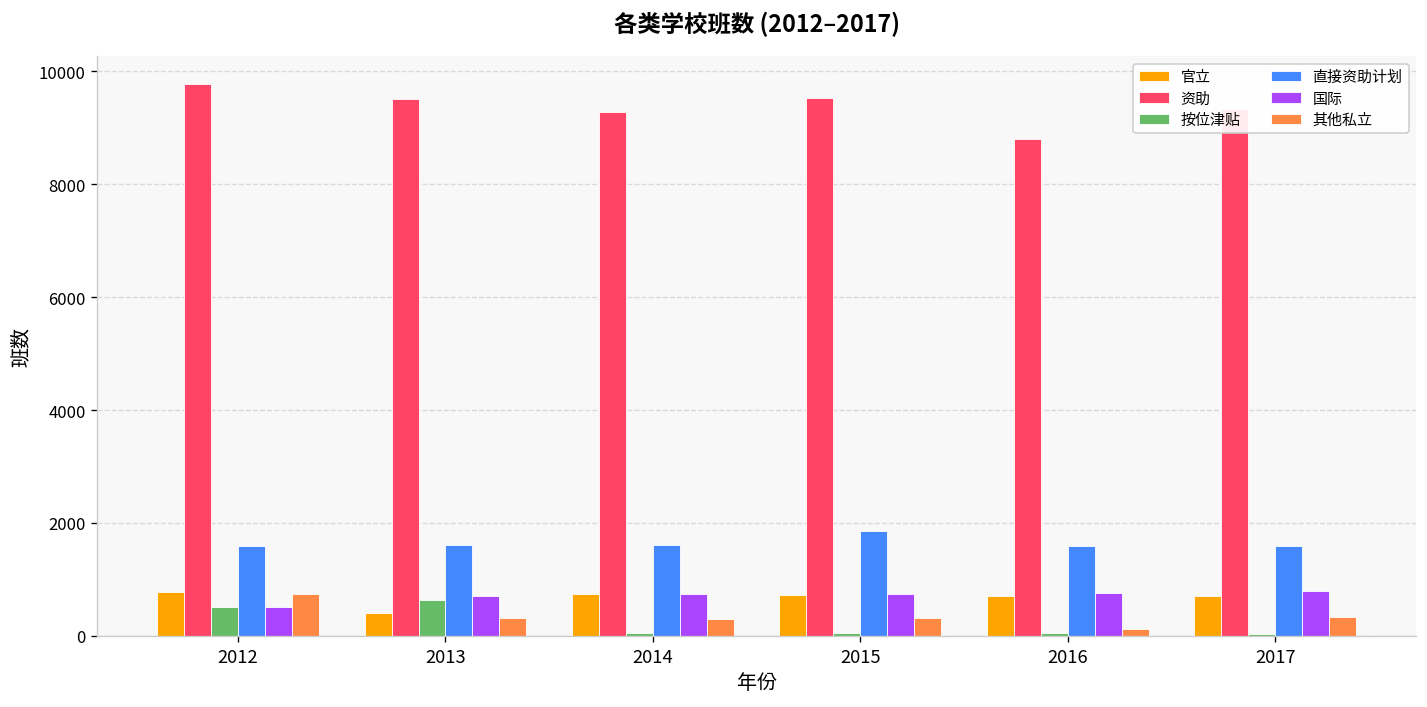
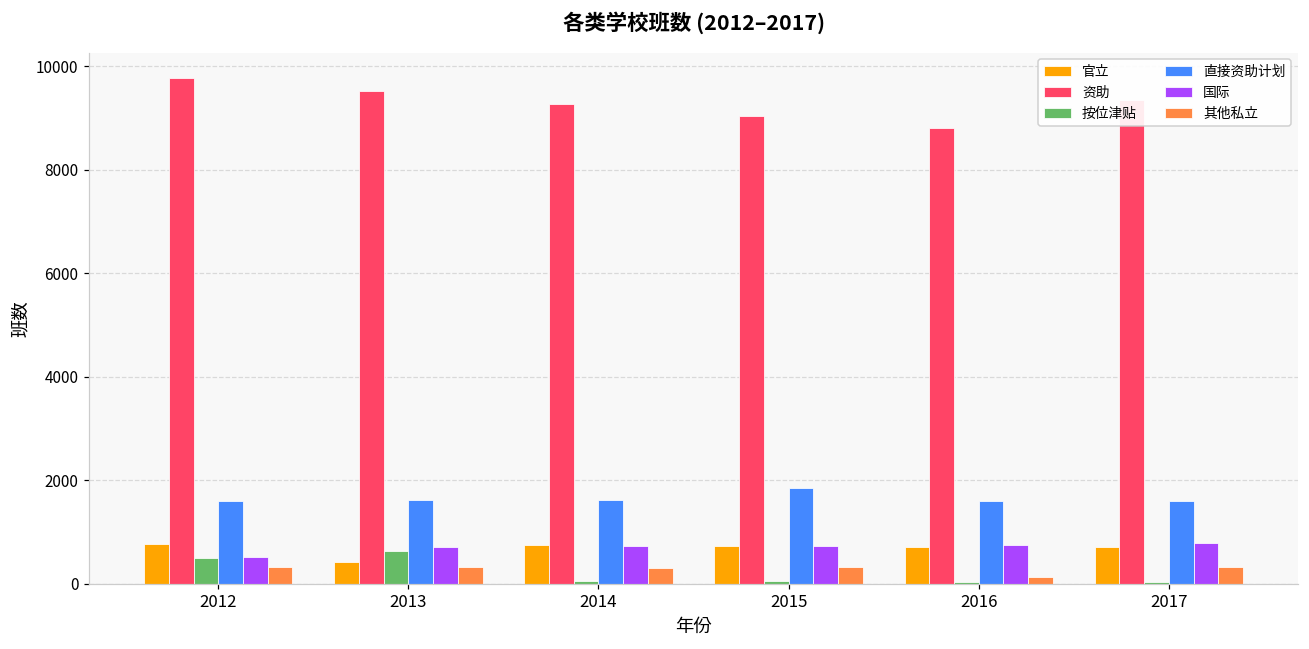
  {
    "官立": {
      "2012": 800,
      "2013": 400,
      "2014": 700,
      "2015": 700,
      "2016": 700,
      "2017": 700
    },
    "资助": {
      "2012": 9800,
      "2013": 9500,
      "2014": 9300,
-     "2015": 9500,
+     "2015": 9000,
      "2016": 8800
    },
    "按位津贴": {
      "2012": 500,
      "2013": 600
    },
    "直接资助计划": {
      "2012": 1600,
      "2013": 1600,
      "2014": 1600,
      "2015": 1800,
      "2016": 1600,
      "2017": 1600
    },
    "国际": {
      "2012": 500,
      "2013": 700,
      "2014": 700,
      "2015": 700,
      "2016": 800,
      "2017": 800
    },
    "其他私立": {
-     "2012": 700,
+     "2012": 300,
      "2013": 300,
      "2014": 300,
      "2015": 300,
      "2016": 100,
      "2017": 300
    }
  }
